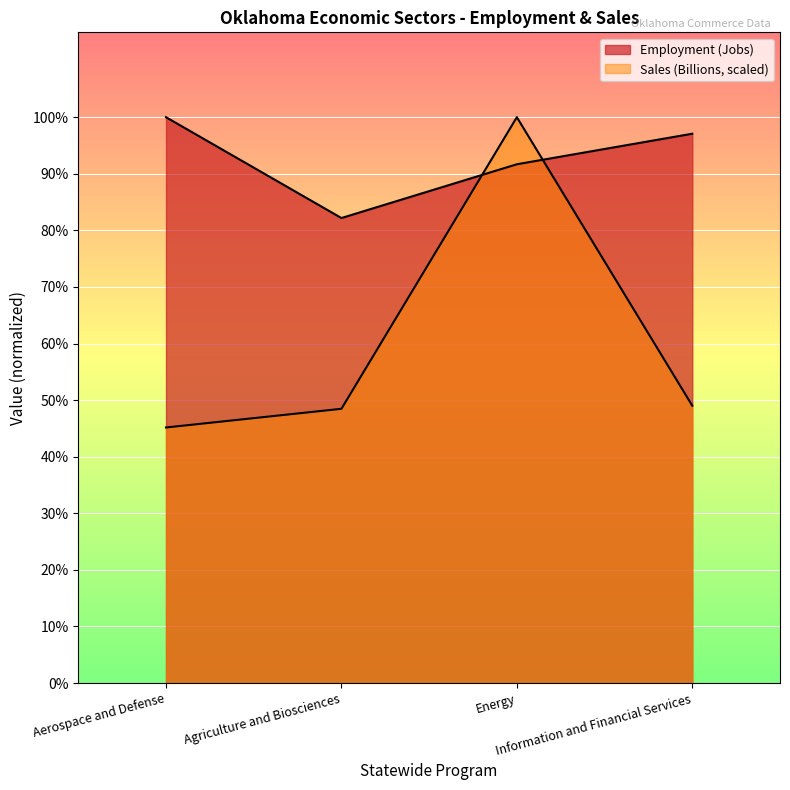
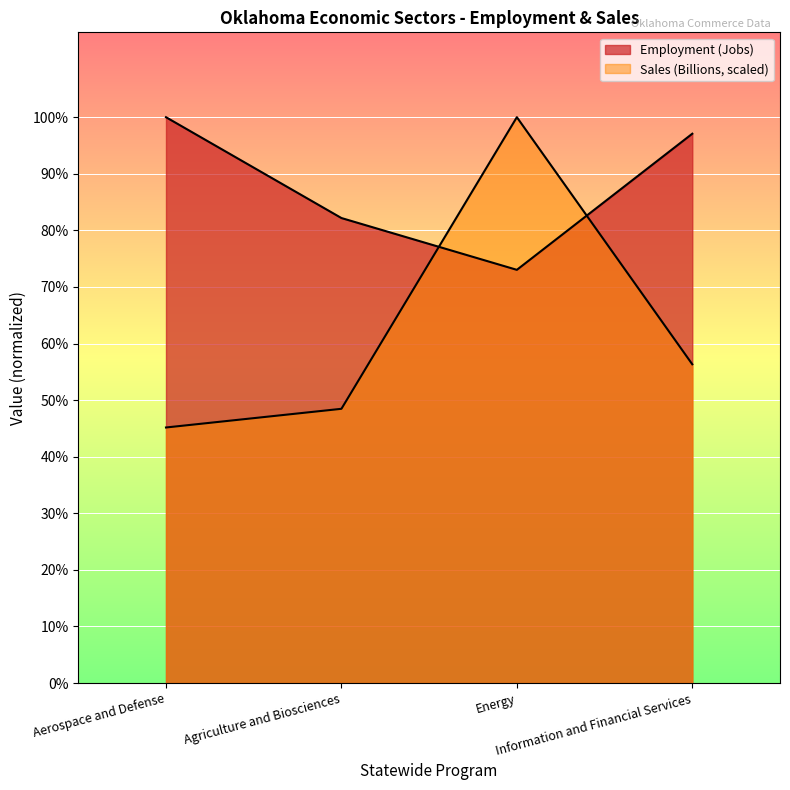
  {
    "Employment (Jobs)": {
      "Aerospace and Defense": "100%",
      "Agriculture and Biosciences": "82%",
-     "Energy": "92%",
+     "Energy": "73%",
      "Information and Financial Services": "97%"
    },
    "Sales (Billions, scaled)": {
      "Aerospace and Defense": "45%",
      "Agriculture and Biosciences": "48%",
      "Energy": "100%",
-     "Information and Financial Services": "49%"
+     "Information and Financial Services": "56%"
    }
  }
